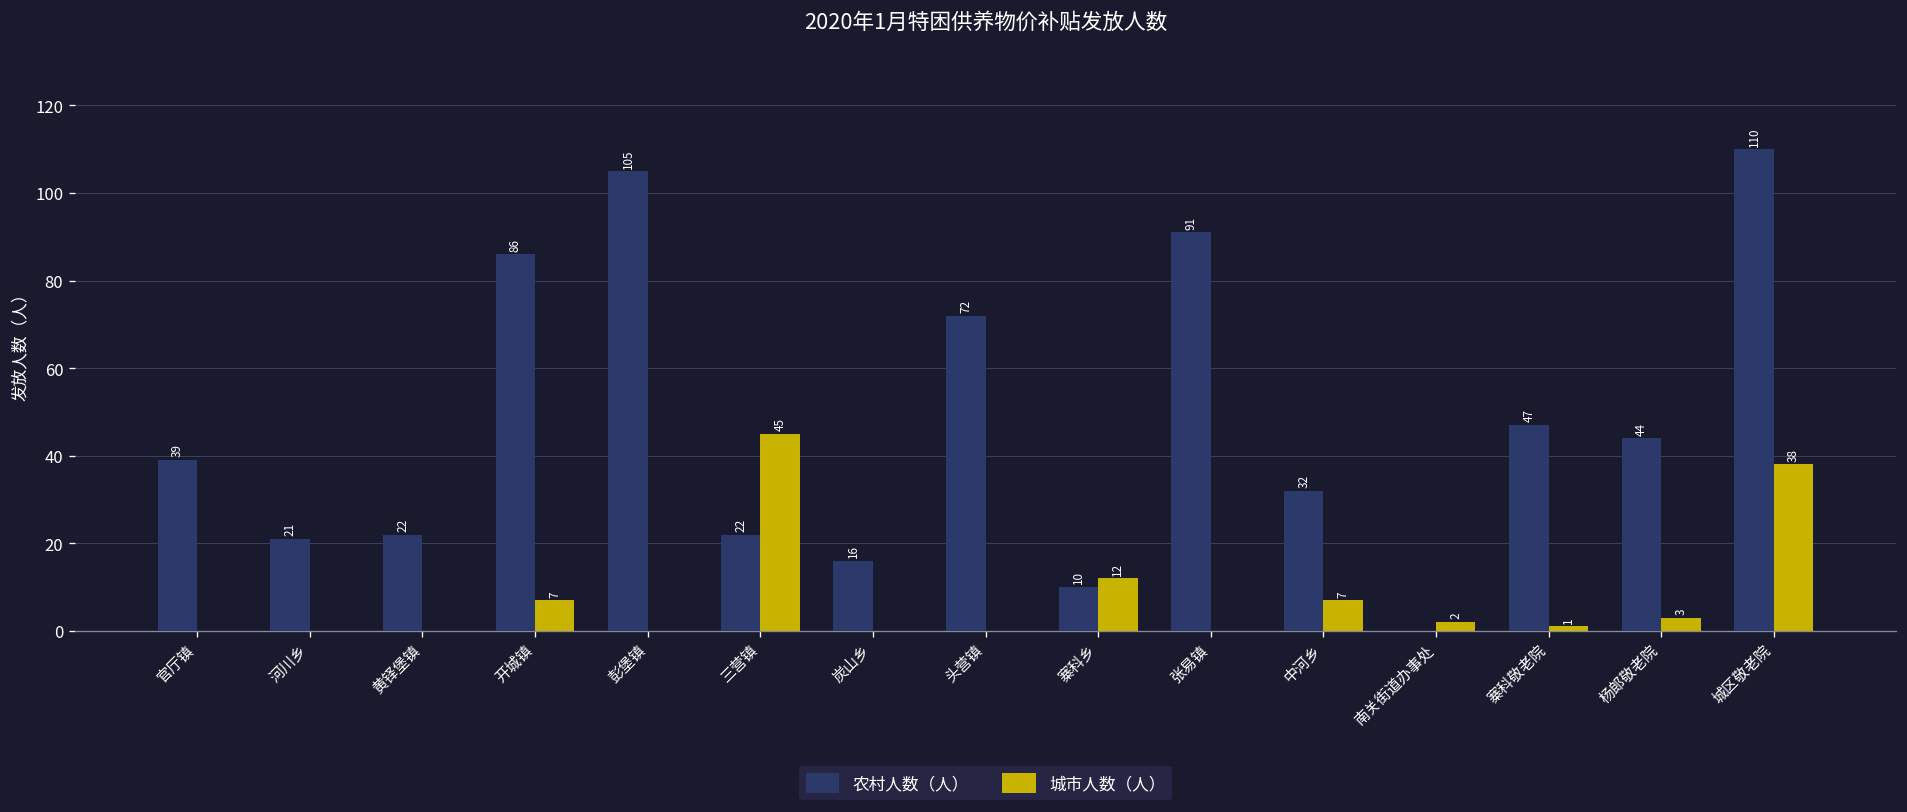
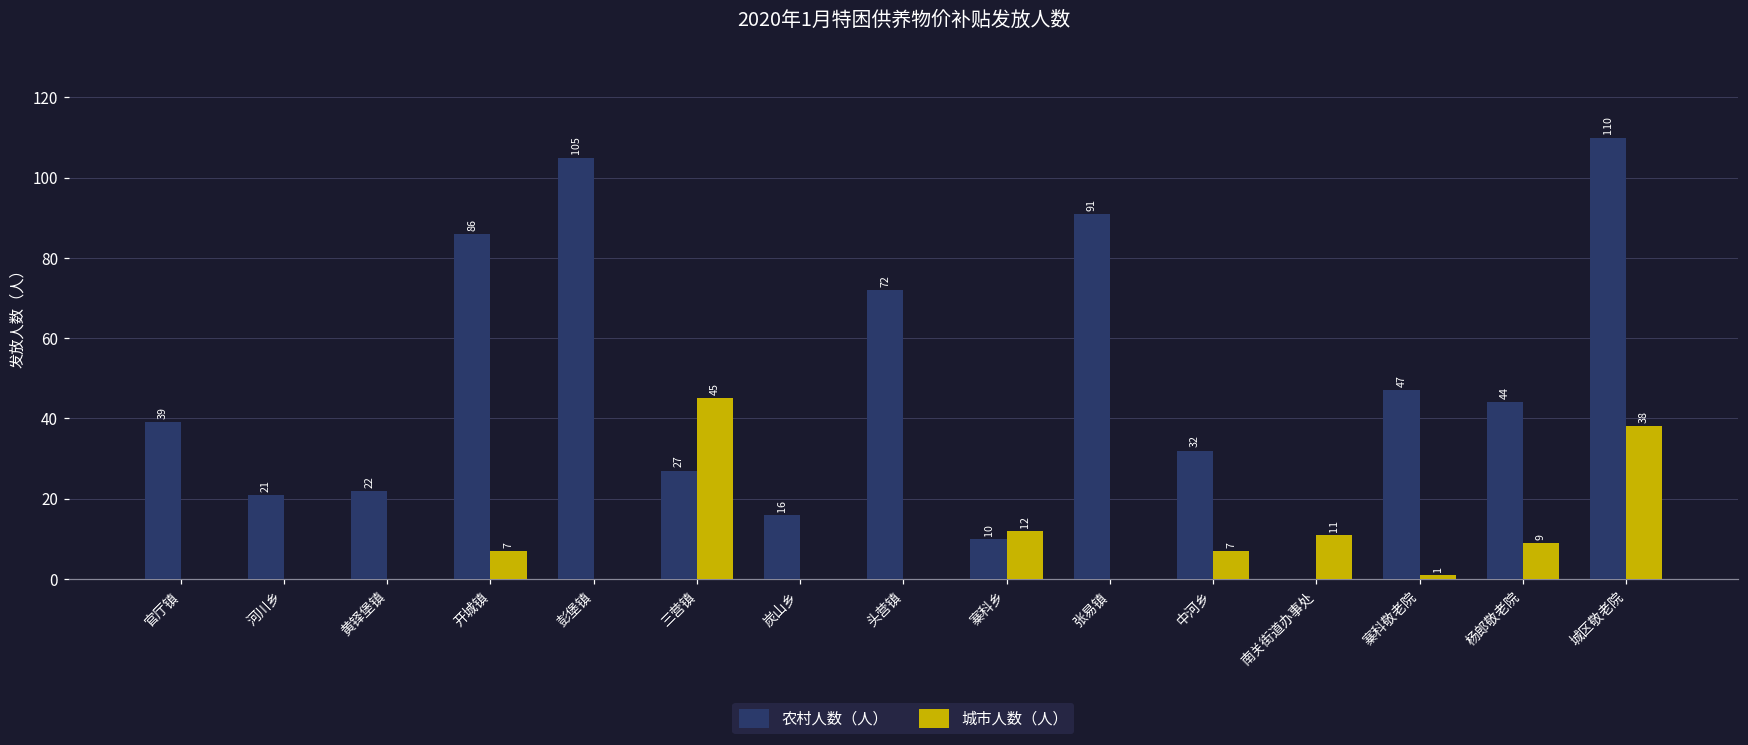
  {
    "农村人数（人）": {
      "官厅镇": 39,
      "河川乡": 21,
      "黄铎堡镇": 22,
      "开城镇": 86,
      "彭堡镇": 105,
-     "三营镇": 22,
+     "三营镇": 27,
      "炭山乡": 16,
      "头营镇": 72,
      "寨科乡": 10,
      "张易镇": 91,
      "中河乡": 32,
      "寨科敬老院": 47,
      "杨郎敬老院": 44,
      "城区敬老院": 110
    },
    "城市人数（人）": {
      "开城镇": 7,
      "三营镇": 45,
      "寨科乡": 12,
      "中河乡": 7,
-     "南关街道办事处": 2,
+     "南关街道办事处": 11,
      "寨科敬老院": 1,
-     "杨郎敬老院": 3,
+     "杨郎敬老院": 9,
      "城区敬老院": 38
    }
  }
